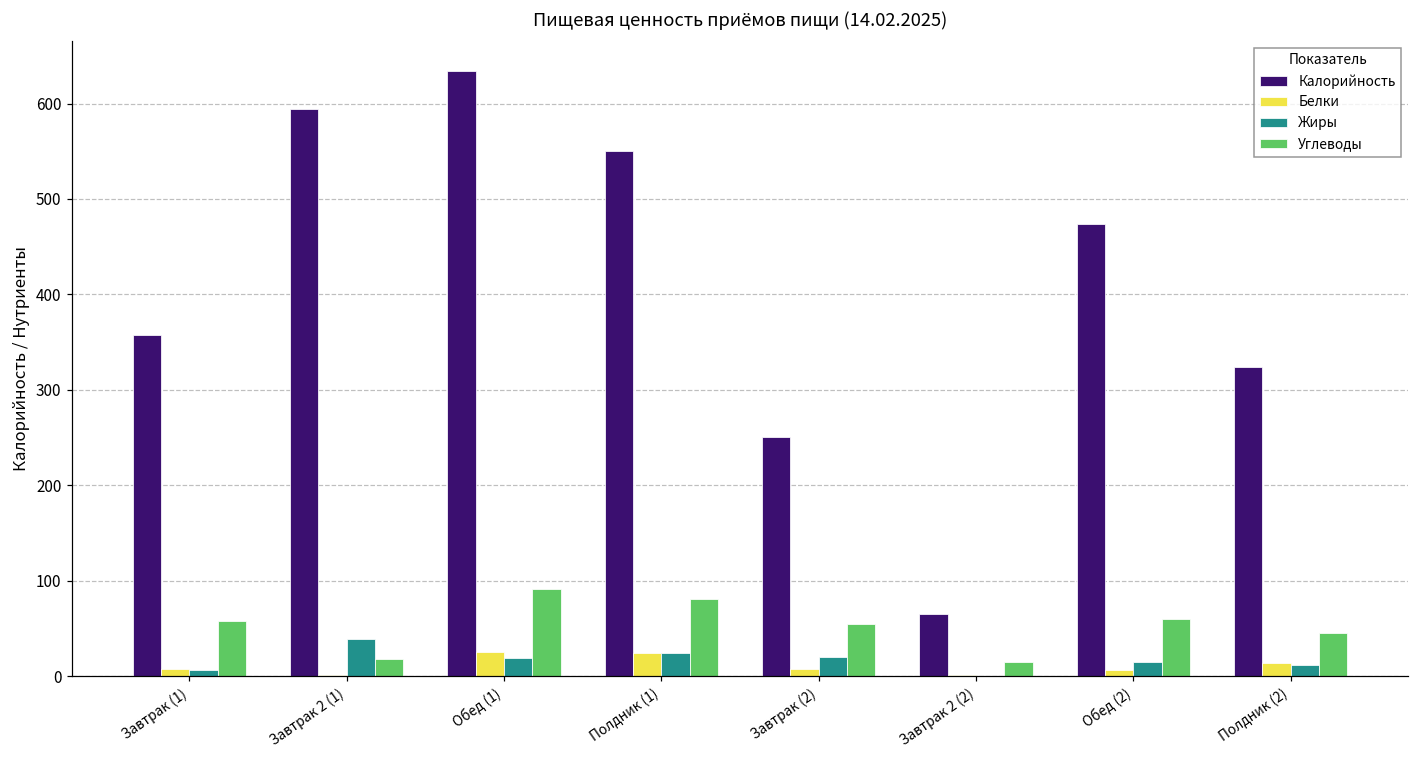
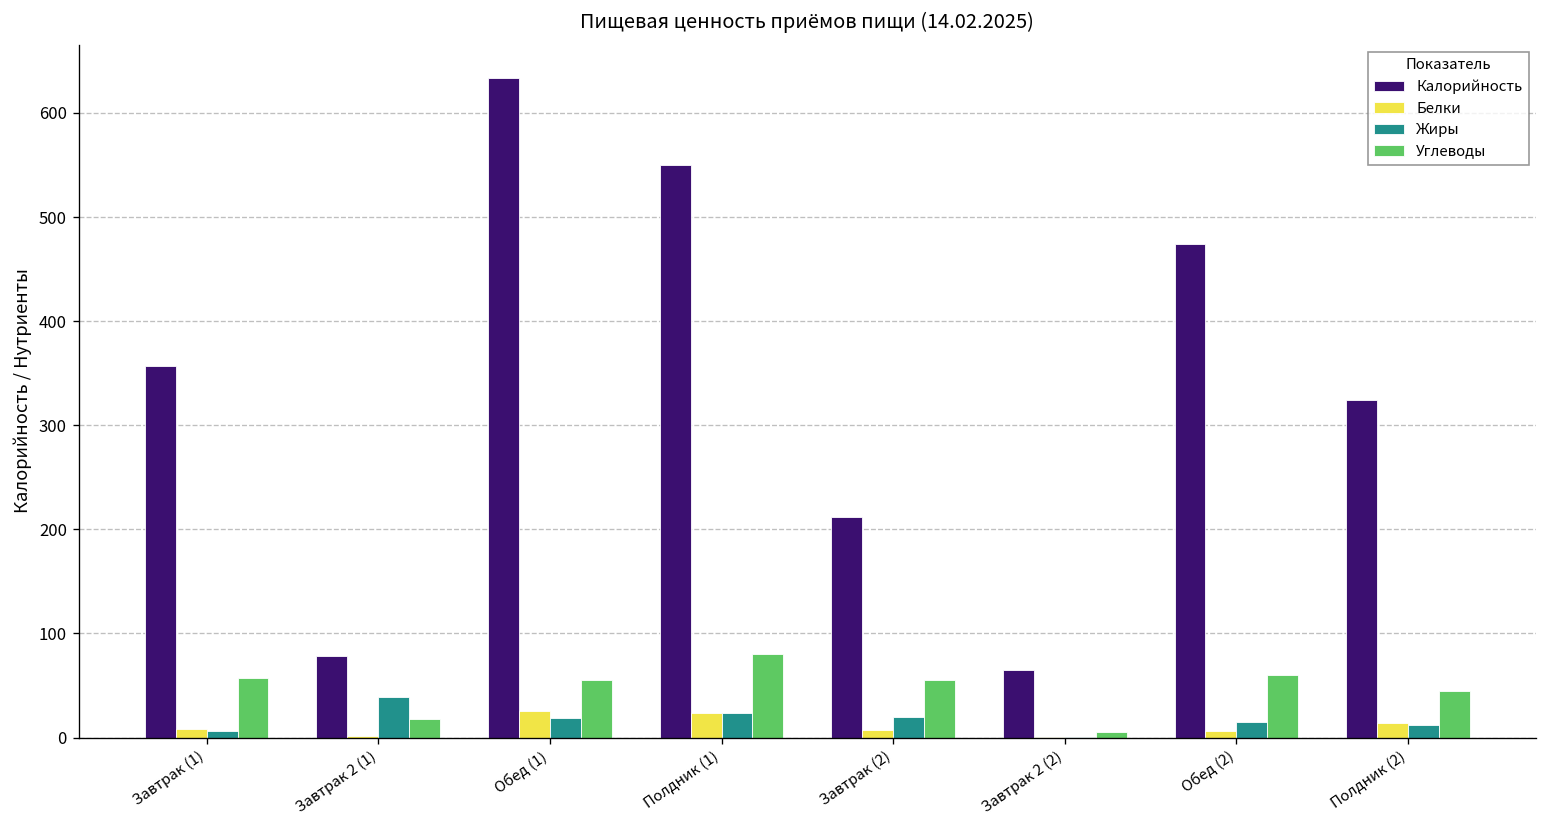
  {
    "Калорийность": {
      "Завтрак (1)": 360,
-     "Завтрак 2 (1)": 590,
+     "Завтрак 2 (1)": 80,
      "Обед (1)": 630,
      "Полдник (1)": 550,
-     "Завтрак (2)": 250,
+     "Завтрак (2)": 210,
      "Завтрак 2 (2)": 70,
      "Обед (2)": 470,
      "Полдник (2)": 320
    },
    "Белки": {
      "Завтрак (1)": 10,
      "Обед (1)": 30,
      "Полдник (1)": 20,
      "Завтрак (2)": 10,
      "Обед (2)": 10,
      "Полдник (2)": 10
    },
    "Жиры": {
      "Завтрак (1)": 10,
      "Завтрак 2 (1)": 40,
      "Обед (1)": 20,
      "Полдник (1)": 20,
      "Завтрак (2)": 20,
      "Обед (2)": 20,
      "Полдник (2)": 10
    },
    "Углеводы": {
      "Завтрак (1)": 60,
      "Завтрак 2 (1)": 20,
-     "Обед (1)": 90,
+     "Обед (1)": 60,
      "Полдник (1)": 80,
      "Завтрак (2)": 50,
-     "Завтрак 2 (2)": 15,
+     "Завтрак 2 (2)": 5,
      "Обед (2)": 60,
      "Полдник (2)": 50
    }
  }
